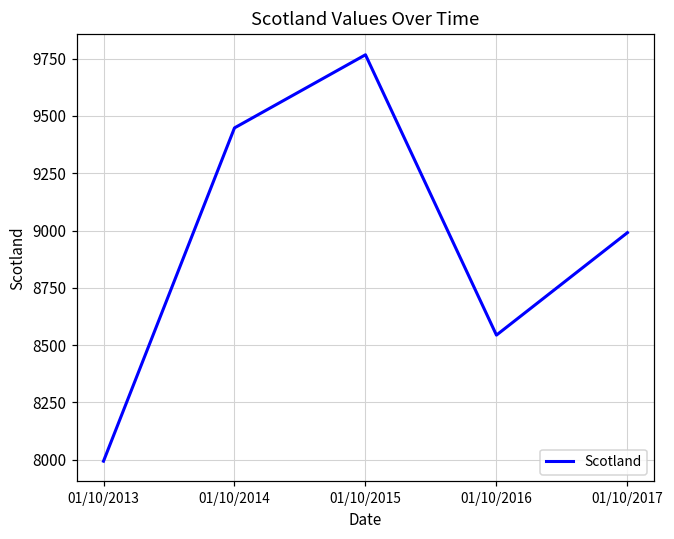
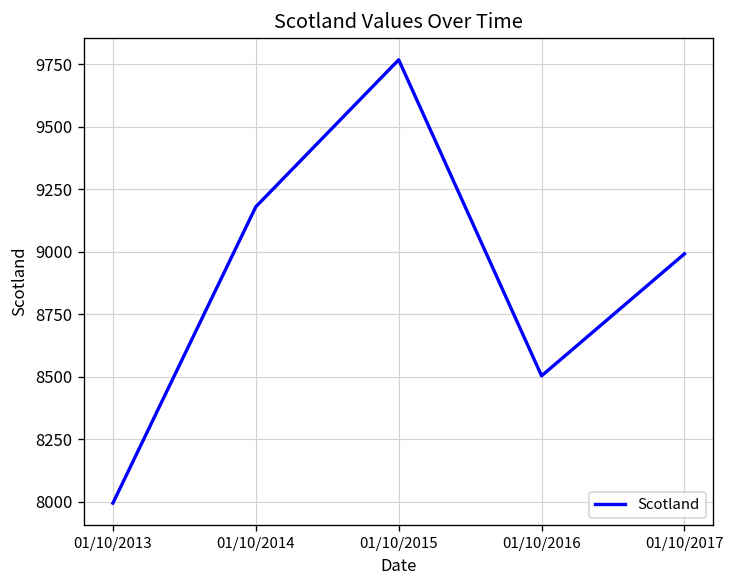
  {
    "01/10/2013": 7990,
-   "01/10/2014": 9450,
+   "01/10/2014": 9180,
    "01/10/2015": 9770,
-   "01/10/2016": 8540,
+   "01/10/2016": 8500,
    "01/10/2017": 8990
  }
